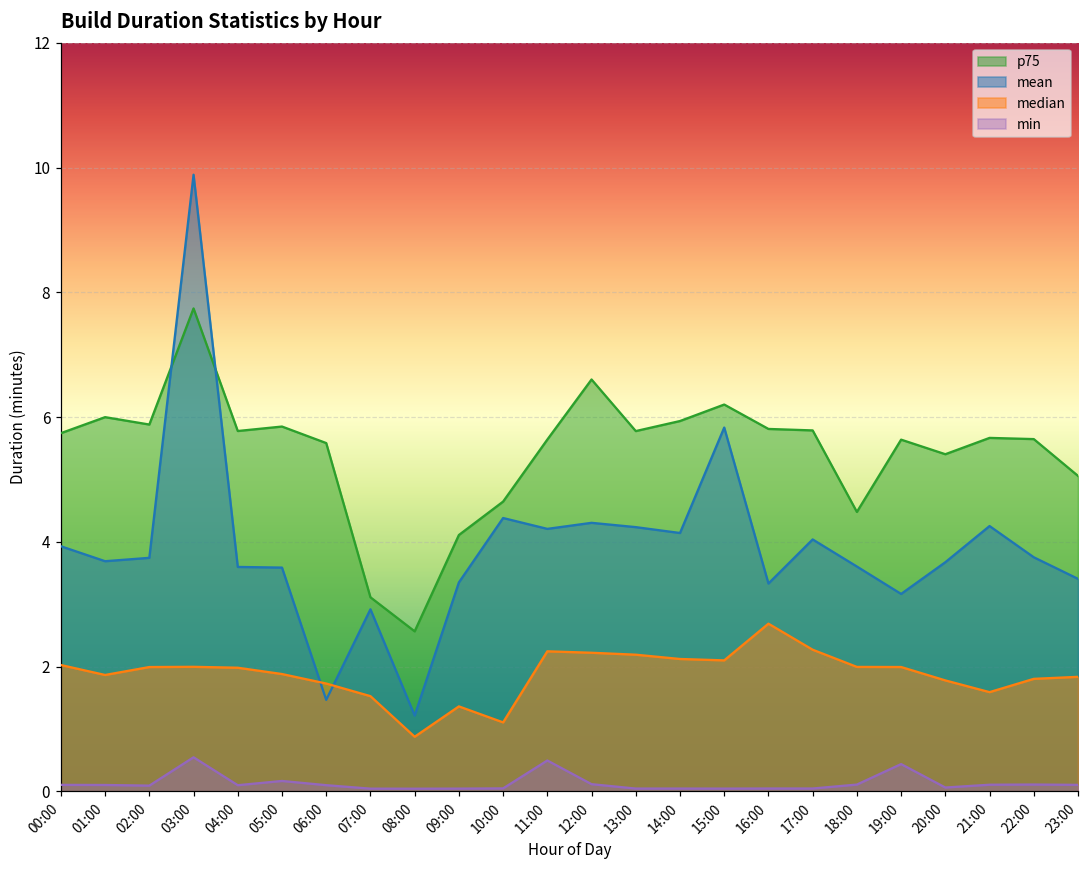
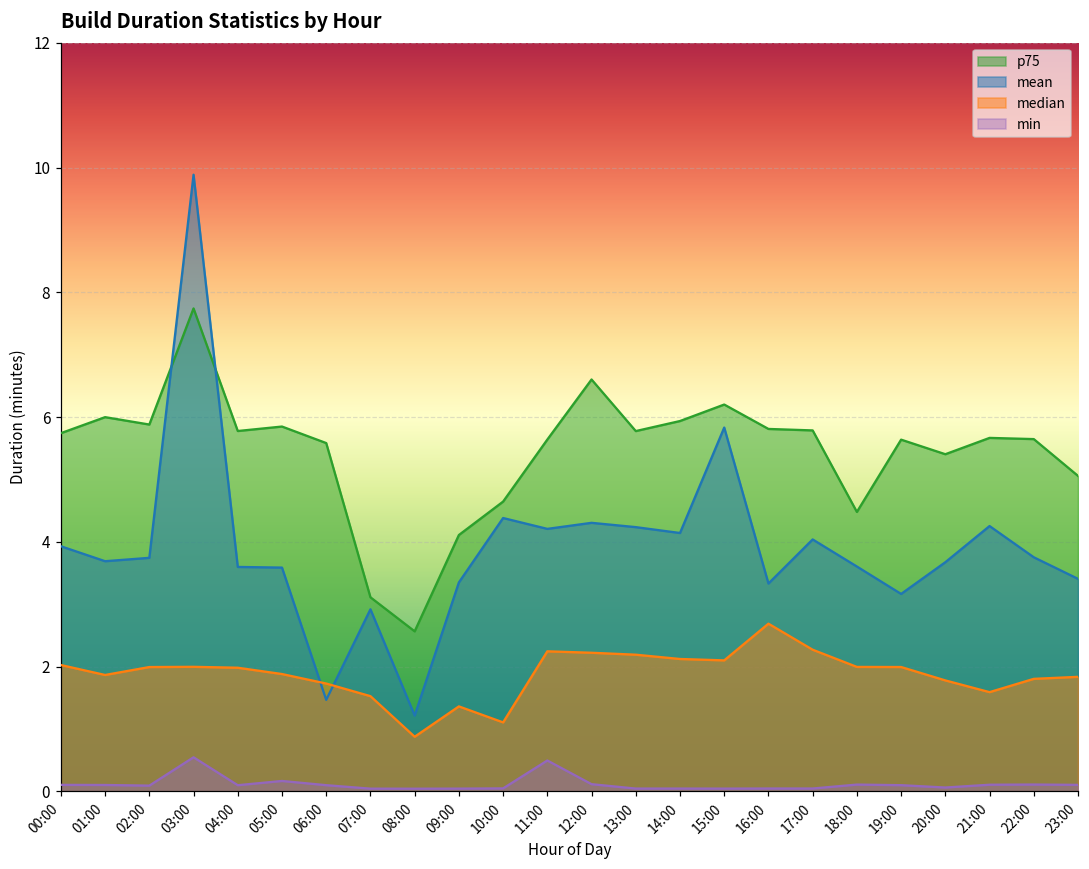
  {
    "p75": {
      "00:00": 5.7,
      "01:00": 6.0,
      "02:00": 5.9,
      "03:00": 7.7,
      "04:00": 5.8,
      "05:00": 5.8,
      "06:00": 5.6,
      "07:00": 3.1,
      "08:00": 2.6,
      "09:00": 4.1,
      "10:00": 4.6,
      "11:00": 5.6,
      "12:00": 6.6,
      "13:00": 5.8,
      "14:00": 5.9,
      "15:00": 6.2,
      "16:00": 5.8,
      "17:00": 5.8,
      "18:00": 4.5,
      "19:00": 5.6,
      "20:00": 5.4,
      "21:00": 5.7,
      "22:00": 5.6,
      "23:00": 5.1
    },
    "mean": {
      "00:00": 3.9,
      "01:00": 3.7,
      "02:00": 3.7,
      "03:00": 9.9,
      "04:00": 3.6,
      "05:00": 3.6,
      "06:00": 1.5,
      "07:00": 2.9,
      "08:00": 1.2,
      "09:00": 3.3,
      "10:00": 4.4,
      "11:00": 4.2,
      "12:00": 4.3,
      "13:00": 4.2,
      "14:00": 4.1,
      "15:00": 5.8,
      "16:00": 3.3,
      "17:00": 4.0,
      "18:00": 3.6,
      "19:00": 3.2,
      "20:00": 3.7,
      "21:00": 4.3,
      "22:00": 3.8,
      "23:00": 3.4
    },
    "median": {
      "00:00": 2.0,
      "01:00": 1.9,
      "02:00": 2.0,
      "03:00": 2.0,
      "04:00": 2.0,
      "05:00": 1.9,
      "06:00": 1.7,
      "07:00": 1.5,
      "08:00": 0.9,
      "09:00": 1.4,
      "10:00": 1.1,
      "11:00": 2.2,
      "12:00": 2.2,
      "13:00": 2.2,
      "14:00": 2.1,
      "15:00": 2.1,
      "16:00": 2.7,
      "17:00": 2.3,
      "18:00": 2.0,
      "19:00": 2.0,
      "20:00": 1.8,
      "21:00": 1.6,
      "22:00": 1.8,
      "23:00": 1.8
    },
    "min": {
      "00:00": 0.1,
      "01:00": 0.1,
      "02:00": 0.1,
      "03:00": 0.5,
      "04:00": 0.1,
      "05:00": 0.2,
      "06:00": 0.1,
      "07:00": 0.0,
      "08:00": 0.0,
      "09:00": 0.0,
      "10:00": 0.0,
      "11:00": 0.5,
      "12:00": 0.1,
      "13:00": 0.0,
      "14:00": 0.0,
      "15:00": 0.0,
      "16:00": 0.0,
      "17:00": 0.0,
      "18:00": 0.1,
-     "19:00": 0.4,
+     "19:00": 0.1,
      "20:00": 0.1,
      "21:00": 0.1,
      "22:00": 0.1,
      "23:00": 0.1
    }
  }
